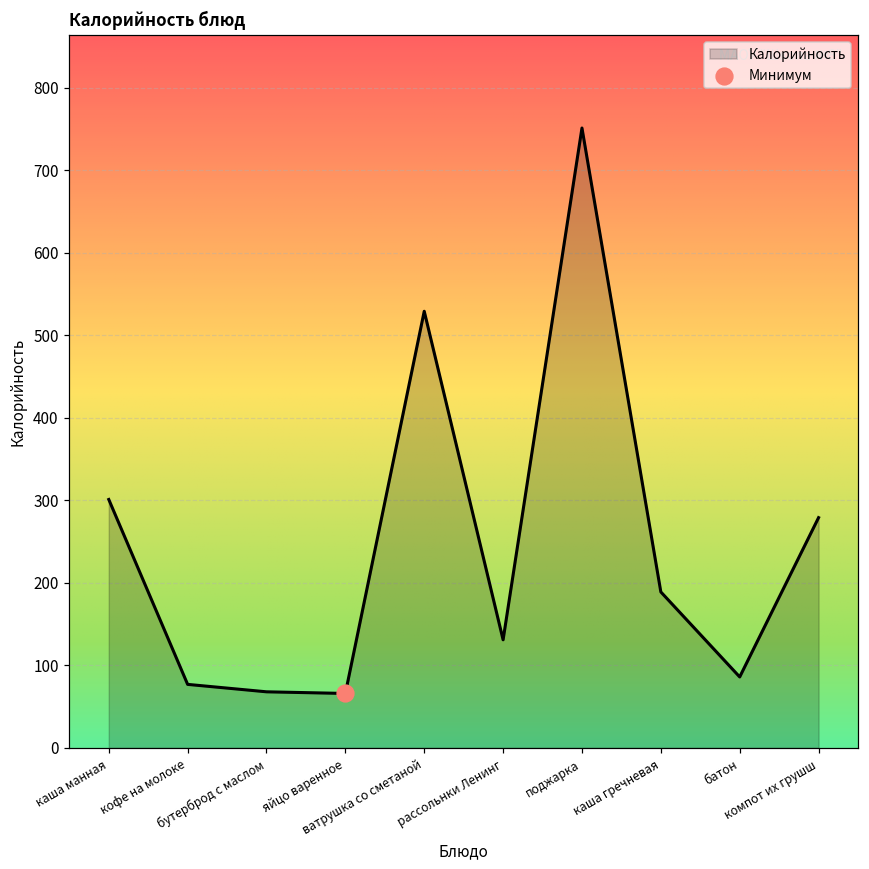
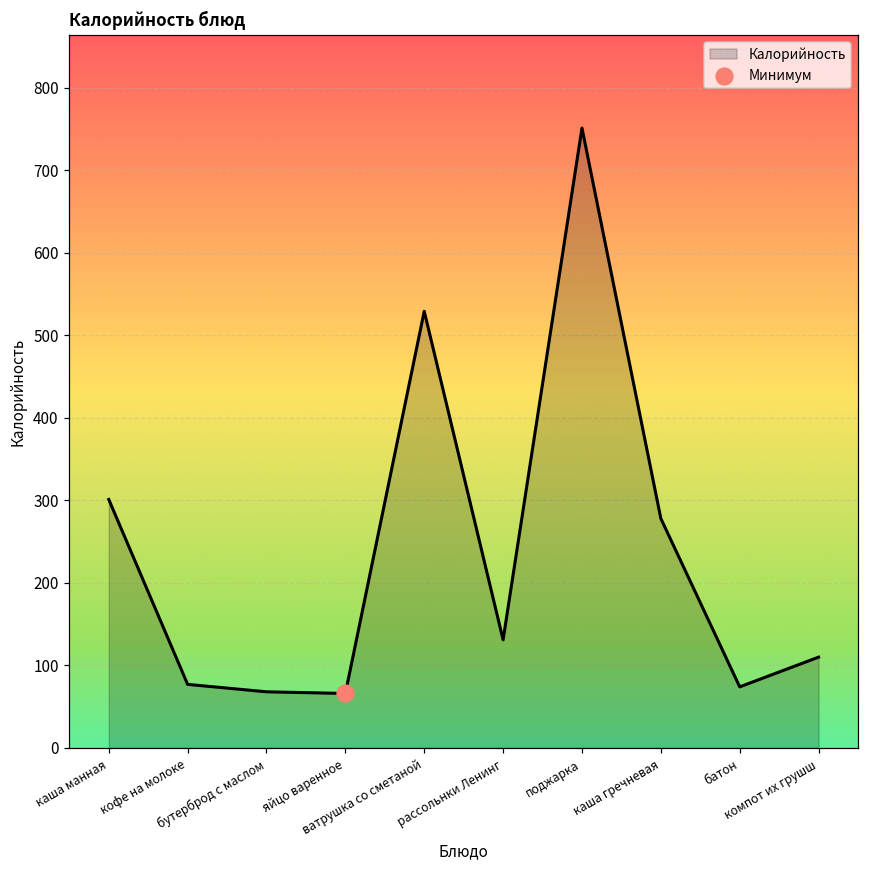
  {
    "Калорийность": {
      "каша манная": 300,
      "кофе на молоке": 80,
      "бутерброд с маслом": 70,
      "ватрушка со сметаной": 530,
      "рассольнки Ленинг": 130,
      "поджарка": 750,
-     "каша гречневая": 190,
-     "батон": 90,
-     "компот их грушш": 280
+     "каша гречневая": 280,
+     "батон": 70,
+     "компот их грушш": 110
    }
  }
